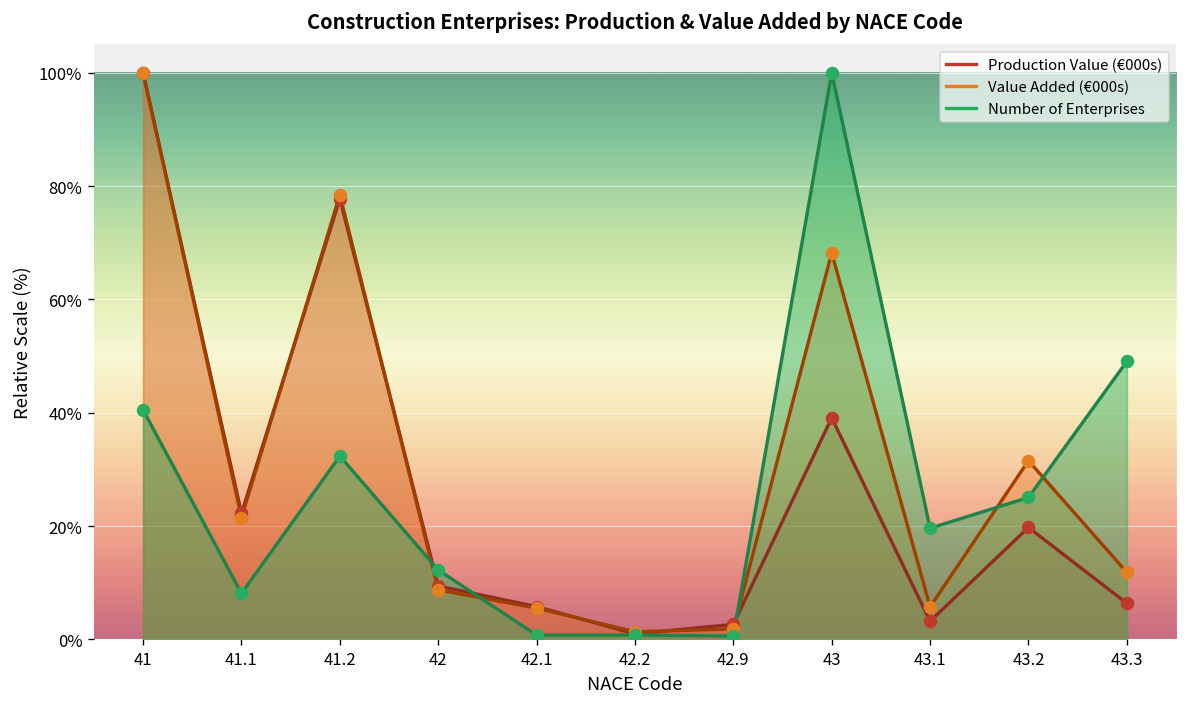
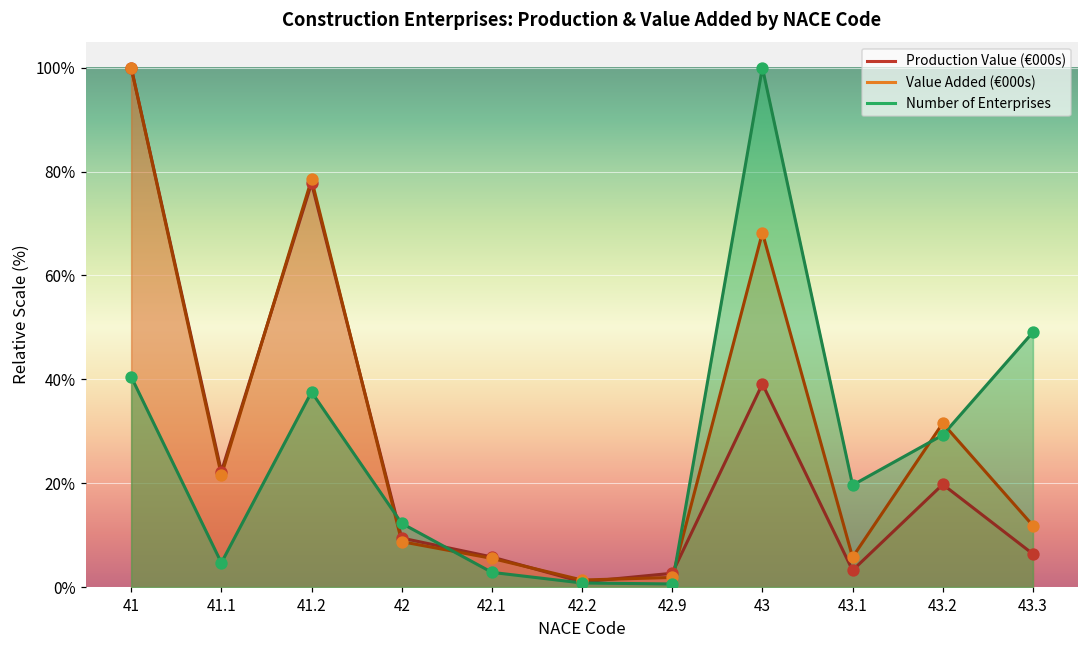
  {
    "Number of Enterprises": {
      "41": "40%",
-     "41.1": "8%",
-     "41.2": "32%",
+     "41.1": "5%",
+     "41.2": "38%",
      "42": "12%",
-     "42.1": "1%",
+     "42.1": "3%",
      "42.9": "1%",
      "43": "100%",
      "43.1": "20%",
-     "43.2": "25%",
+     "43.2": "29%",
      "43.3": "49%"
    }
  }
